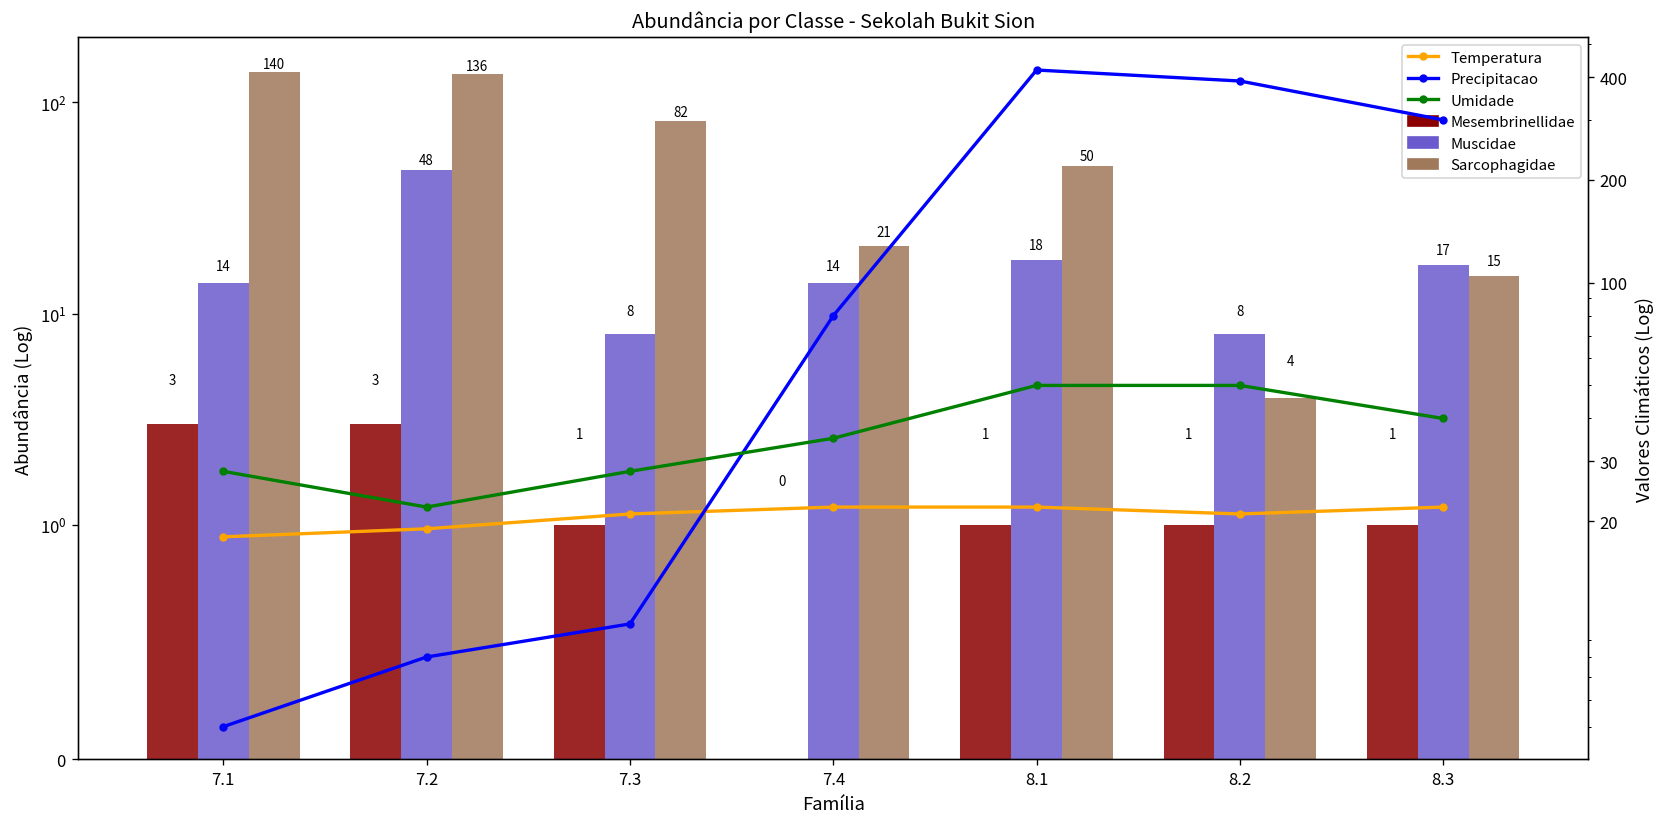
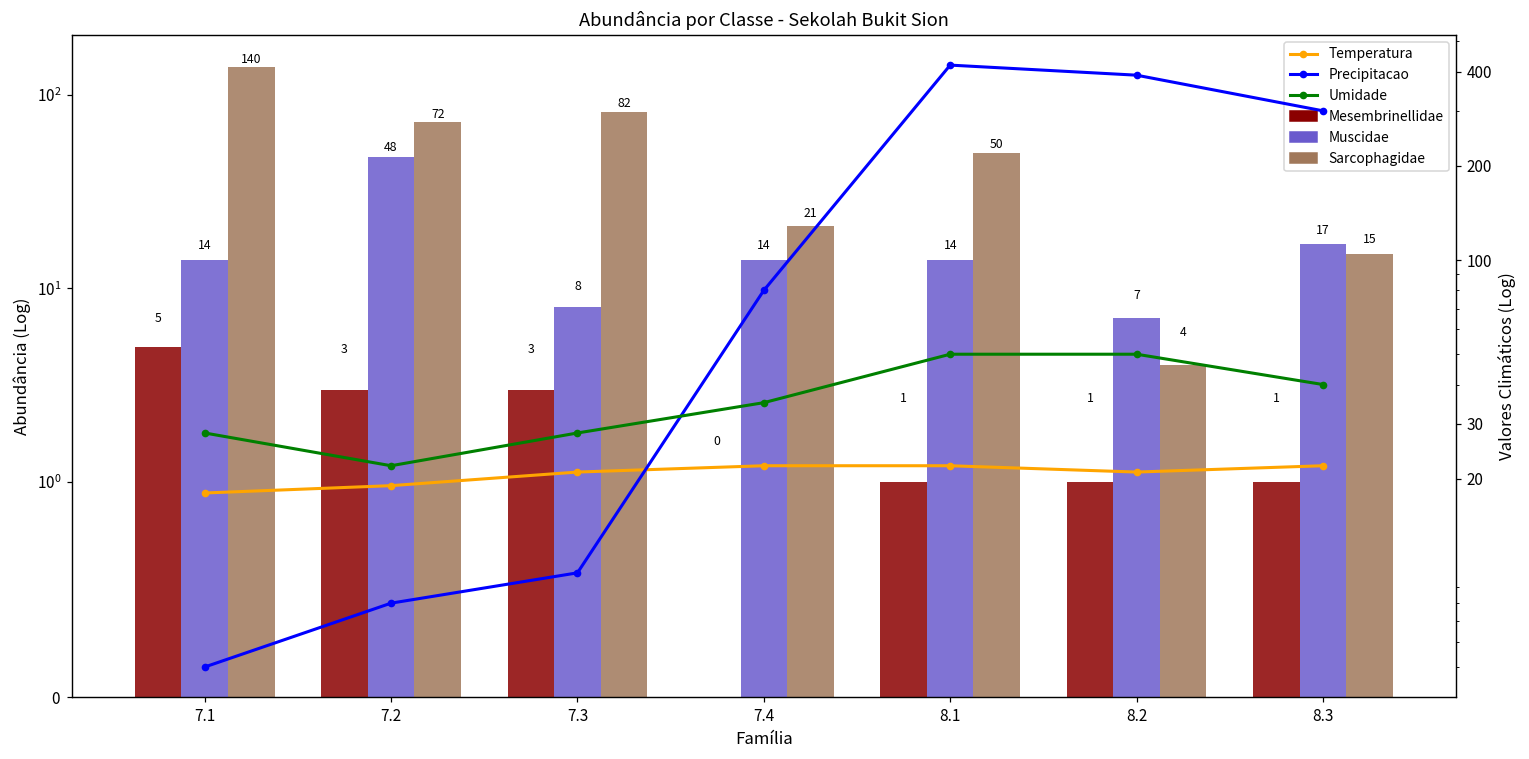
  {
    "Mesembrinellidae": {
-     "7.1": 3,
-     "7.3": 1
+     "7.1": 5,
+     "7.3": 3
    },
    "Muscidae": {
      "7.1": 14,
      "7.2": 48,
      "7.3": 8,
      "7.4": 14,
-     "8.1": 18,
-     "8.2": 8,
+     "8.1": 14,
+     "8.2": 7,
      "8.3": 17
    },
    "Sarcophagidae": {
      "7.1": 140,
-     "7.2": 136,
+     "7.2": 72,
      "7.3": 82,
      "7.4": 21,
      "8.1": 50,
      "8.2": 4,
      "8.3": 15
    }
  }
